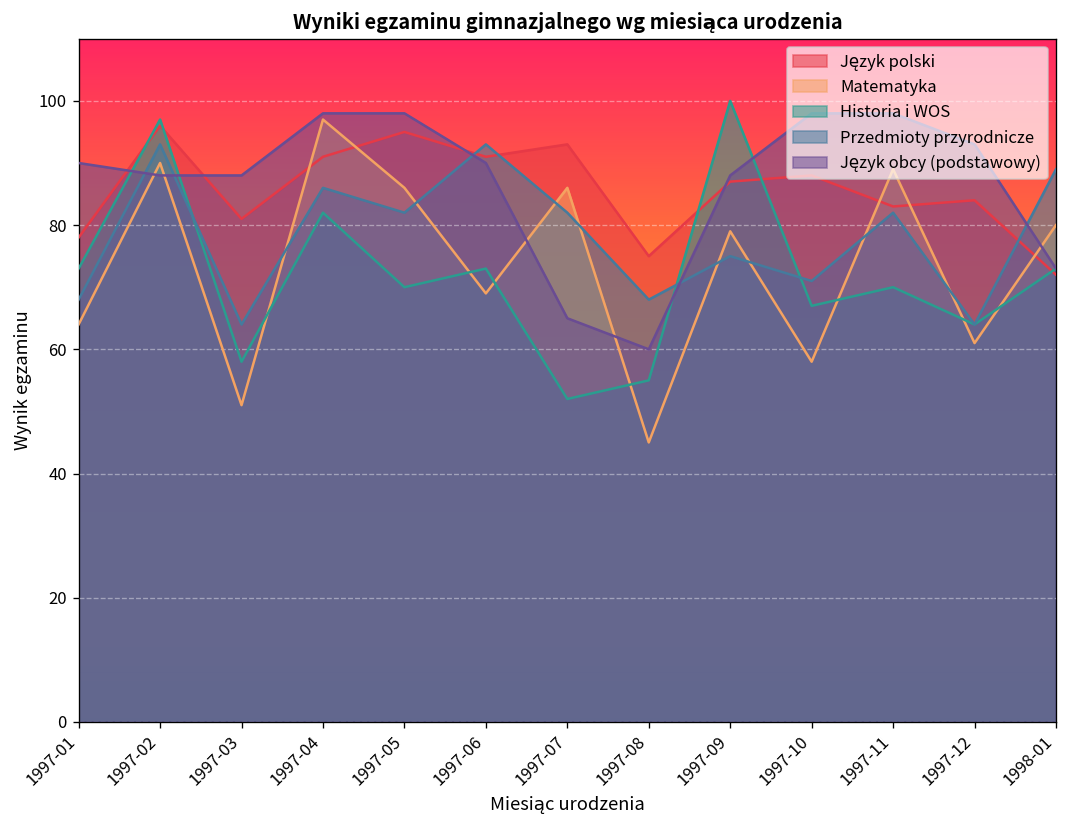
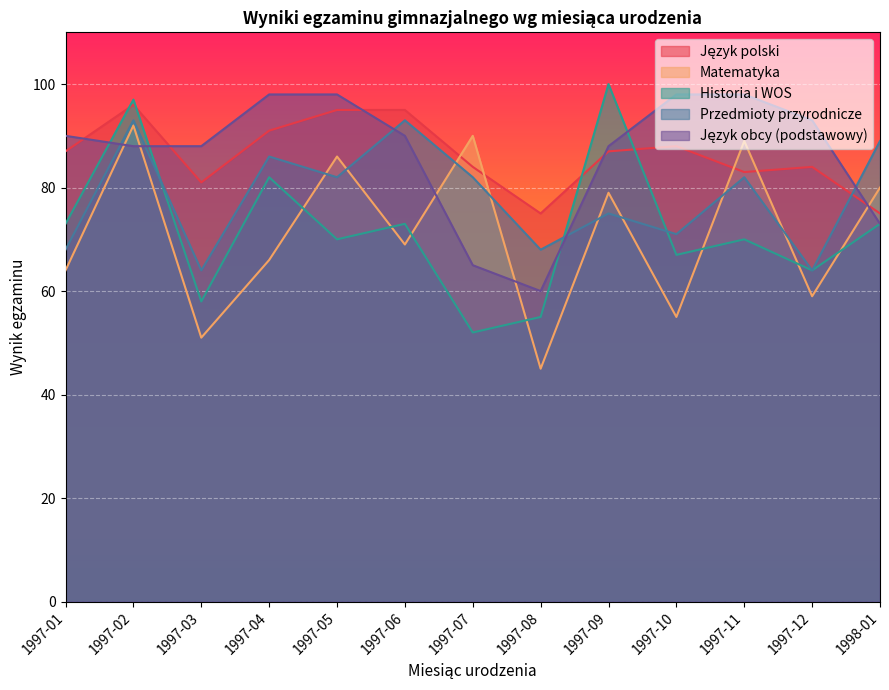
  {
    "Język polski": {
-     "1997-01": 78,
+     "1997-01": 87,
      "1997-02": 96,
      "1997-03": 81,
      "1997-04": 91,
      "1997-05": 95,
-     "1997-06": 91,
-     "1997-07": 93,
+     "1997-06": 95,
+     "1997-07": 84,
      "1997-08": 75,
      "1997-09": 87,
      "1997-11": 83,
      "1997-12": 84,
-     "1998-01": 72
+     "1998-01": 75
    },
    "Matematyka": {
      "1997-01": 64,
-     "1997-02": 90,
+     "1997-02": 92,
      "1997-03": 51,
-     "1997-04": 97,
+     "1997-04": 66,
      "1997-05": 86,
      "1997-06": 69,
-     "1997-07": 86,
+     "1997-07": 90,
      "1997-08": 45,
      "1997-09": 79,
-     "1997-10": 58,
-     "1997-12": 61,
+     "1997-10": 55,
+     "1997-12": 59,
      "1998-01": 80
    }
  }
